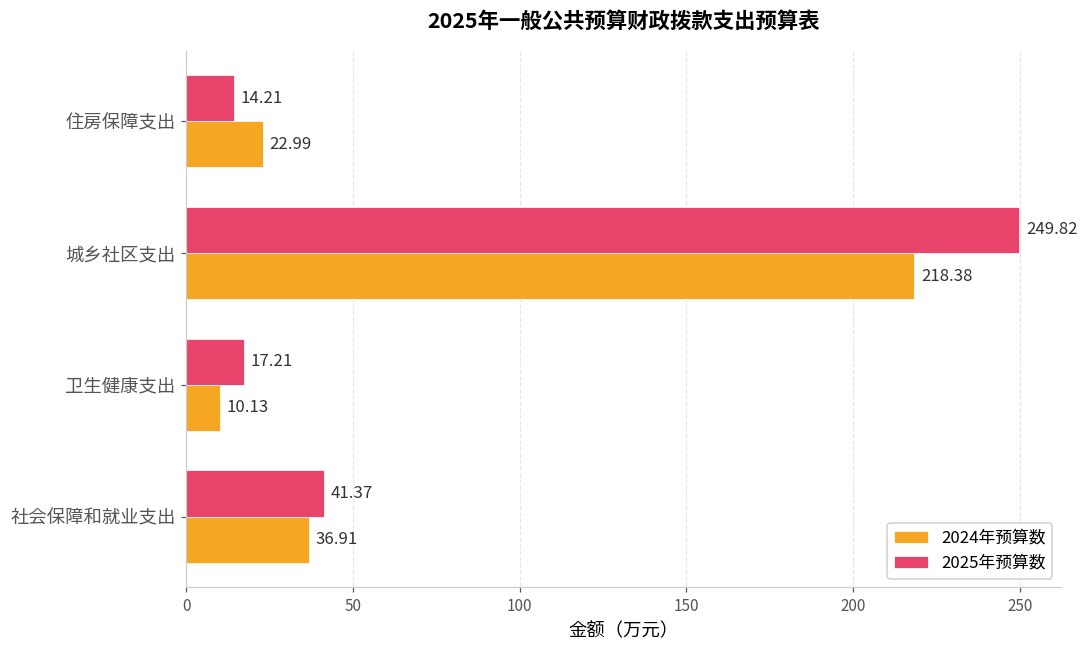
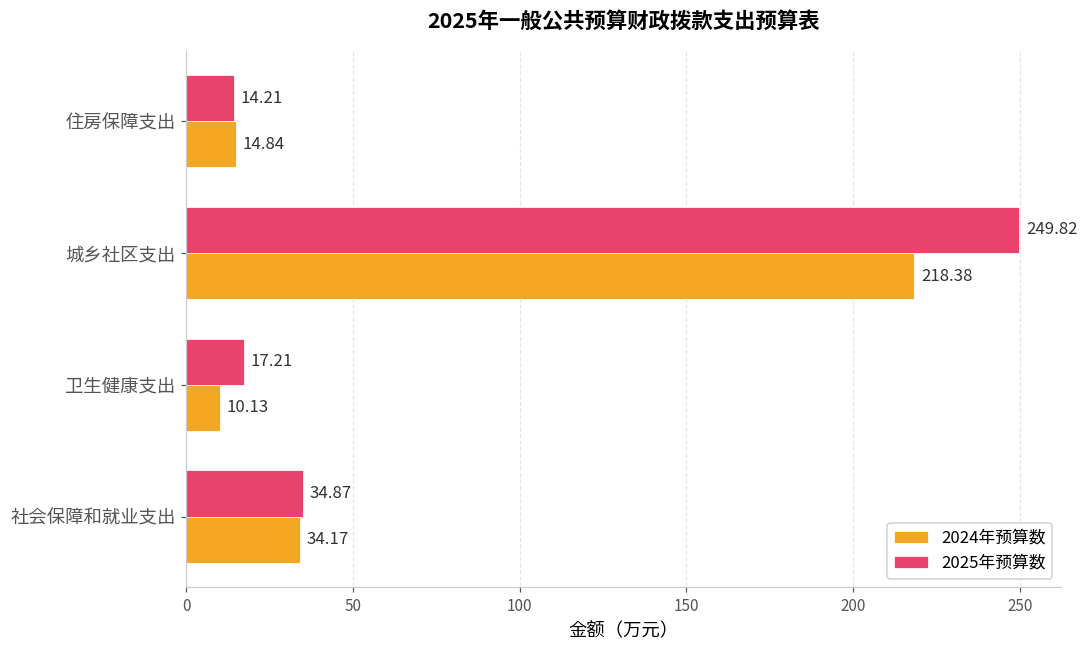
  {
    "2024年预算数": {
-     "住房保障支出": 22.99,
+     "住房保障支出": 14.84,
      "城乡社区支出": 218.38,
      "卫生健康支出": 10.13,
-     "社会保障和就业支出": 36.91
+     "社会保障和就业支出": 34.17
    },
    "2025年预算数": {
      "住房保障支出": 14.21,
      "城乡社区支出": 249.82,
      "卫生健康支出": 17.21,
-     "社会保障和就业支出": 41.37
+     "社会保障和就业支出": 34.87
    }
  }
